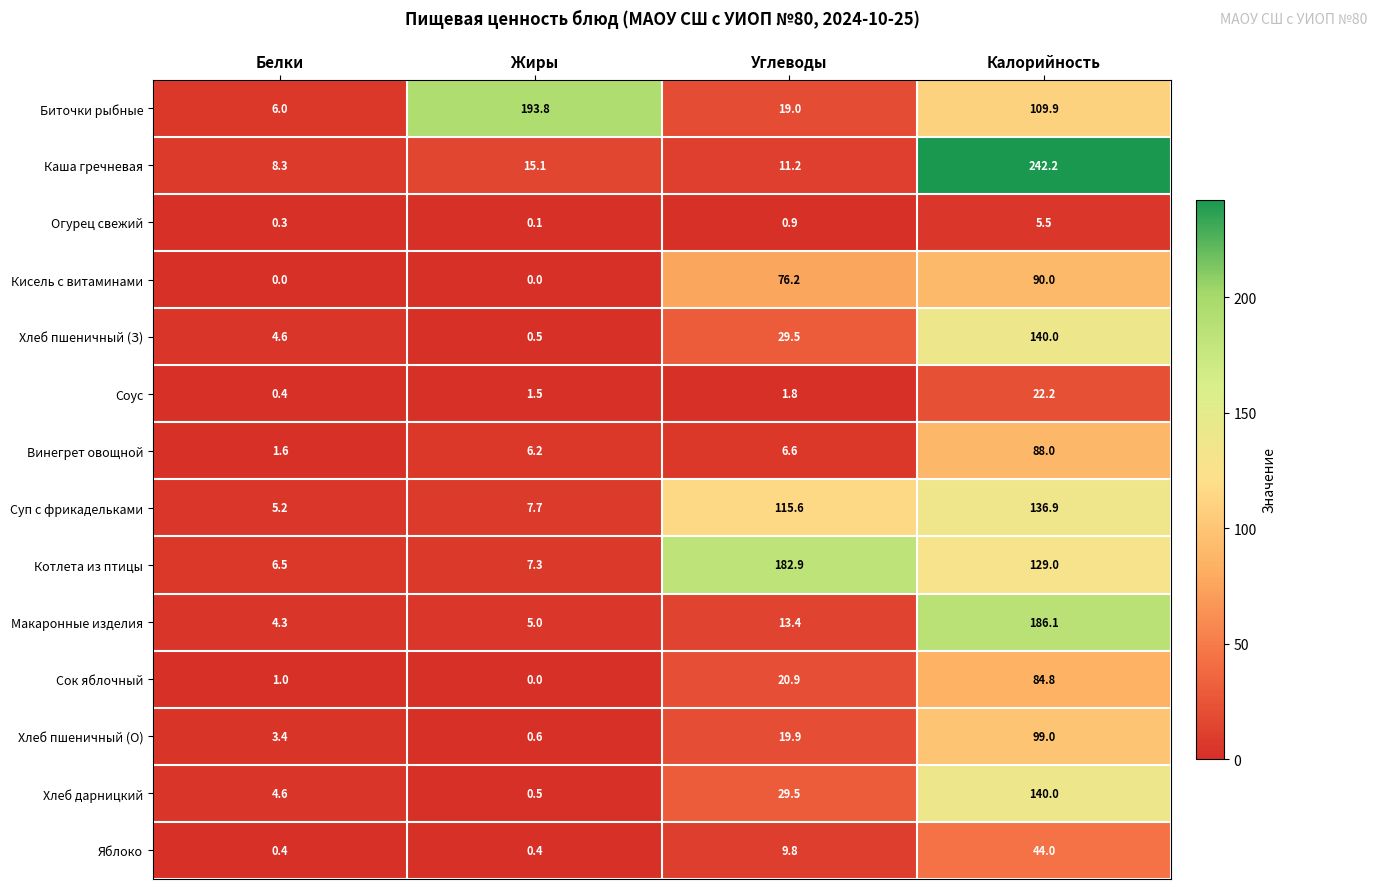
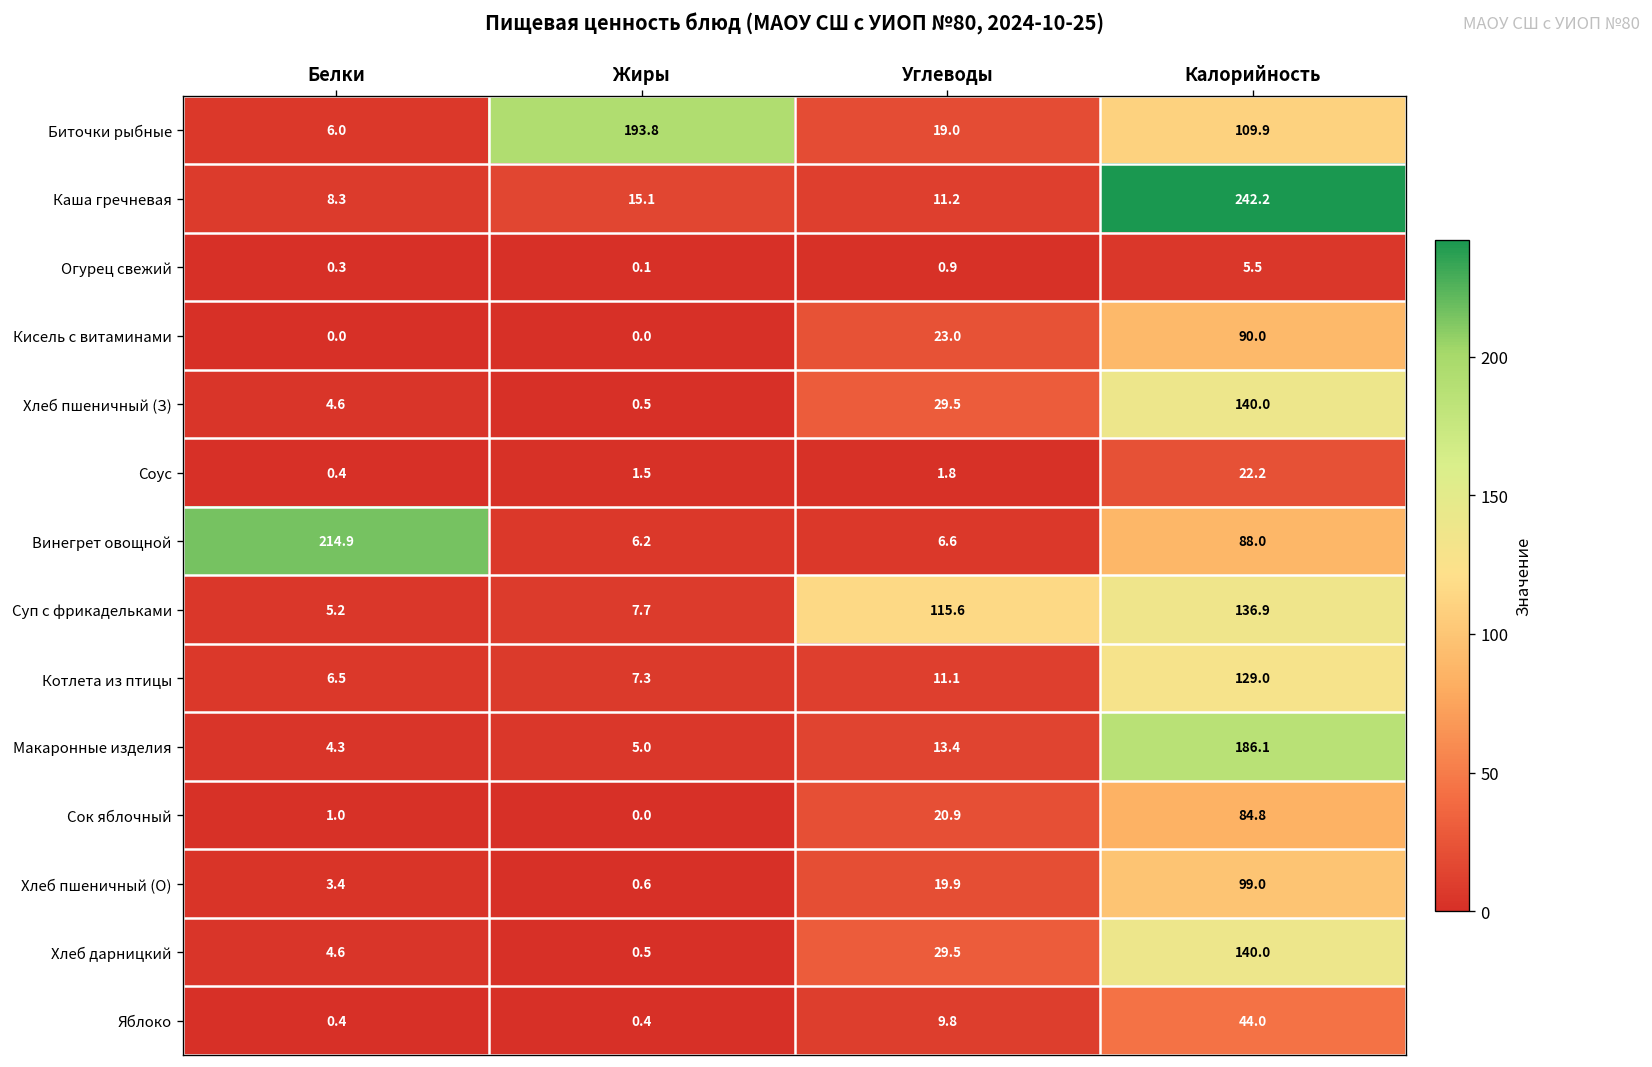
  {
    "Биточки рыбные": {
      "Белки": 6.0,
      "Жиры": 193.8,
      "Углеводы": 19.0,
      "Калорийность": 109.9
    },
    "Каша гречневая": {
      "Белки": 8.3,
      "Жиры": 15.1,
      "Углеводы": 11.2,
      "Калорийность": 242.2
    },
    "Огурец свежий": {
      "Белки": 0.3,
      "Жиры": 0.1,
      "Углеводы": 0.9,
      "Калорийность": 5.5
    },
    "Кисель с витаминами": {
      "Белки": 0.0,
      "Жиры": 0.0,
-     "Углеводы": 76.2,
+     "Углеводы": 23.0,
      "Калорийность": 90.0
    },
    "Хлеб пшеничный (З)": {
      "Белки": 4.6,
      "Жиры": 0.5,
      "Углеводы": 29.5,
      "Калорийность": 140.0
    },
    "Соус": {
      "Белки": 0.4,
      "Жиры": 1.5,
      "Углеводы": 1.8,
      "Калорийность": 22.2
    },
    "Винегрет овощной": {
-     "Белки": 1.6,
+     "Белки": 214.9,
      "Жиры": 6.2,
      "Углеводы": 6.6,
      "Калорийность": 88.0
    },
    "Суп с фрикадельками": {
      "Белки": 5.2,
      "Жиры": 7.7,
      "Углеводы": 115.6,
      "Калорийность": 136.9
    },
    "Котлета из птицы": {
      "Белки": 6.5,
      "Жиры": 7.3,
-     "Углеводы": 182.9,
+     "Углеводы": 11.1,
      "Калорийность": 129.0
    },
    "Макаронные изделия": {
      "Белки": 4.3,
      "Жиры": 5.0,
      "Углеводы": 13.4,
      "Калорийность": 186.1
    },
    "Сок яблочный": {
      "Белки": 1.0,
      "Жиры": 0.0,
      "Углеводы": 20.9,
      "Калорийность": 84.8
    },
    "Хлеб пшеничный (О)": {
      "Белки": 3.4,
      "Жиры": 0.6,
      "Углеводы": 19.9,
      "Калорийность": 99.0
    },
    "Хлеб дарницкий": {
      "Белки": 4.6,
      "Жиры": 0.5,
      "Углеводы": 29.5,
      "Калорийность": 140.0
    },
    "Яблоко": {
      "Белки": 0.4,
      "Жиры": 0.4,
      "Углеводы": 9.8,
      "Калорийность": 44.0
    }
  }
